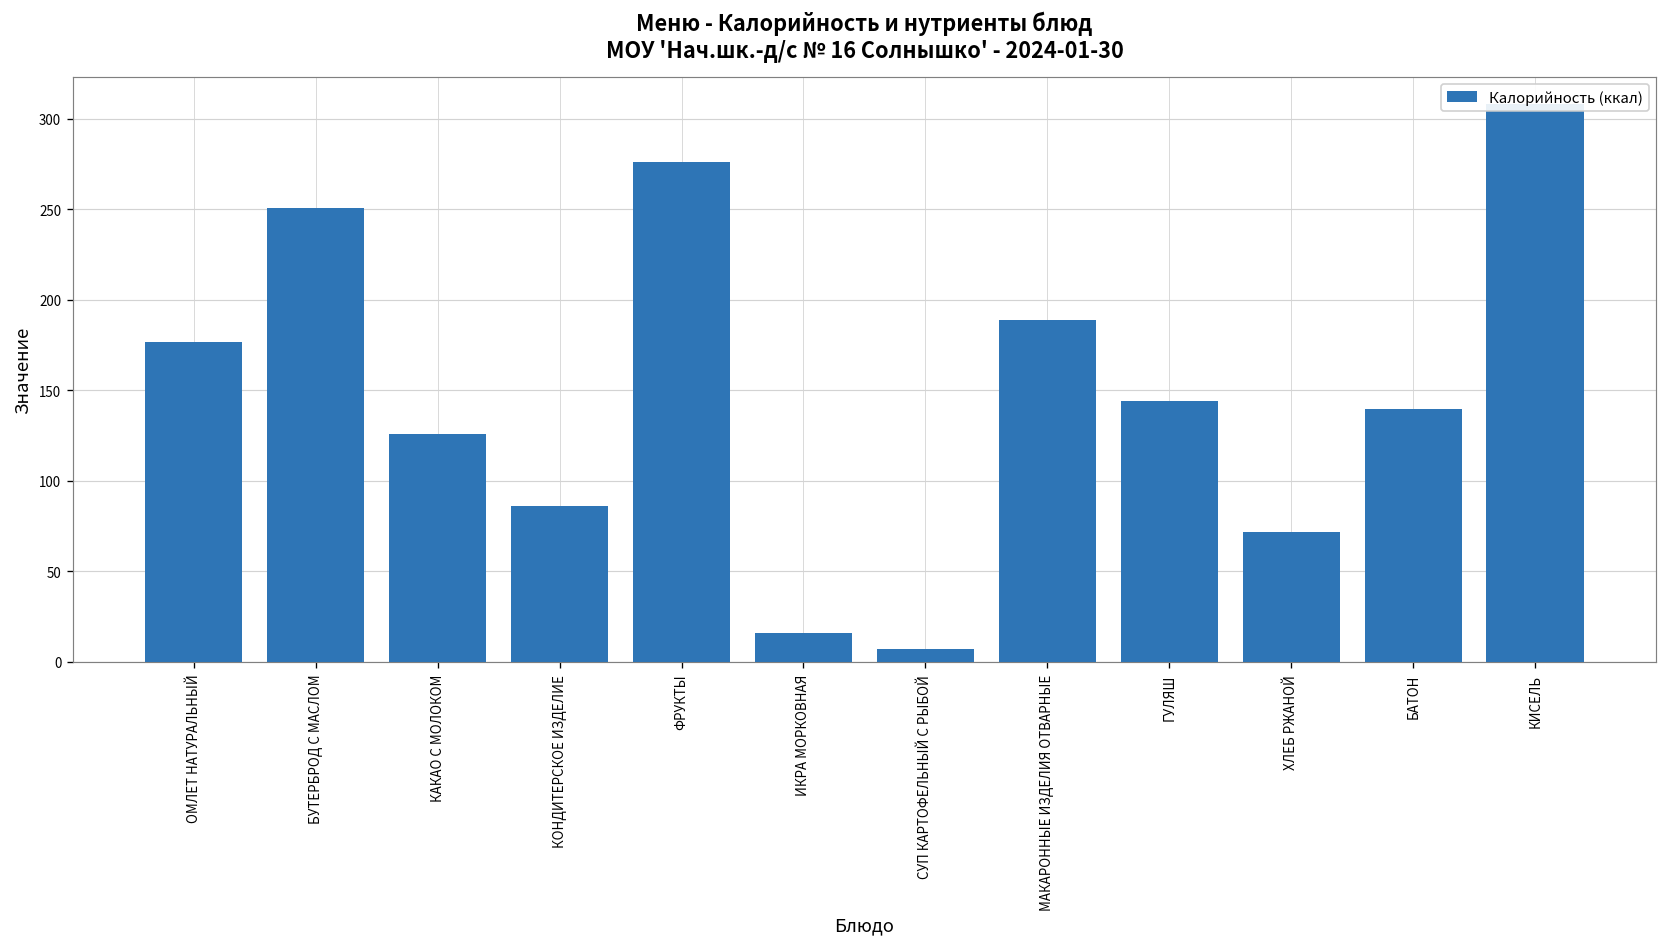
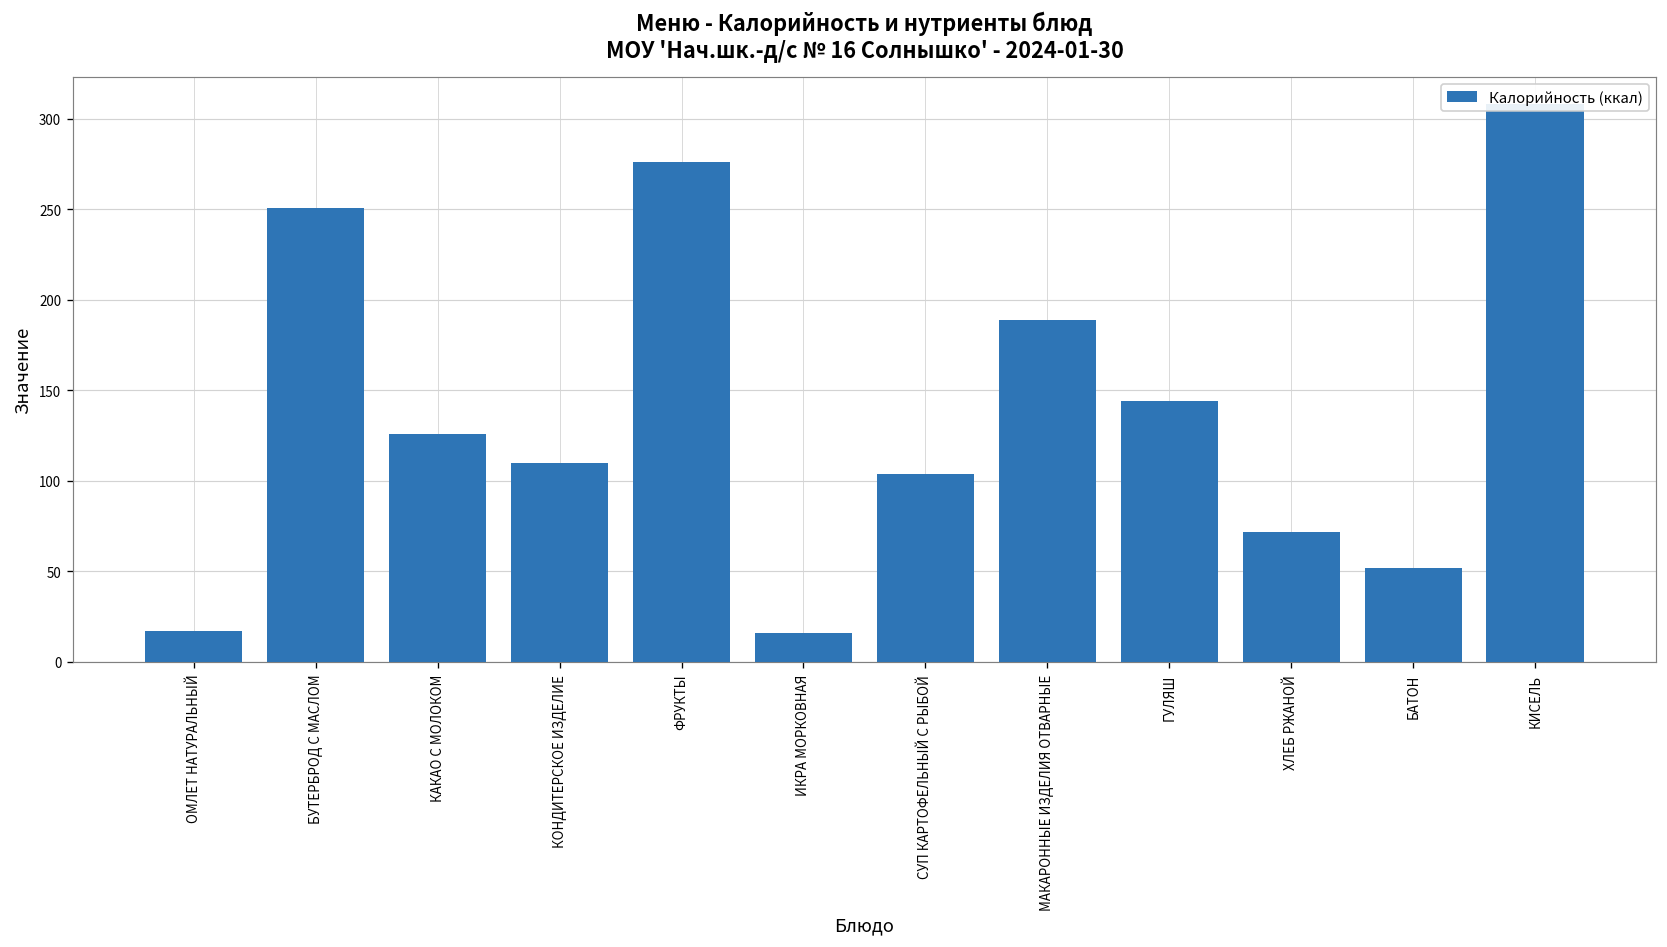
  {
-   "ОМЛЕТ НАТУРАЛЬНЫЙ": 177,
+   "ОМЛЕТ НАТУРАЛЬНЫЙ": 17,
    "БУТЕРБРОД С МАСЛОМ": 251,
    "КАКАО С МОЛОКОМ": 126,
-   "КОНДИТЕРСКОЕ ИЗДЕЛИЕ": 86,
+   "КОНДИТЕРСКОЕ ИЗДЕЛИЕ": 110,
    "ФРУКТЫ": 276,
    "ИКРА МОРКОВНАЯ": 16,
-   "СУП КАРТОФЕЛЬНЫЙ С РЫБОЙ": 7,
+   "СУП КАРТОФЕЛЬНЫЙ С РЫБОЙ": 104,
    "МАКАРОННЫЕ ИЗДЕЛИЯ ОТВАРНЫЕ": 189,
    "ГУЛЯШ": 144,
    "ХЛЕБ РЖАНОЙ": 72,
-   "БАТОН": 140
+   "БАТОН": 52
  }
